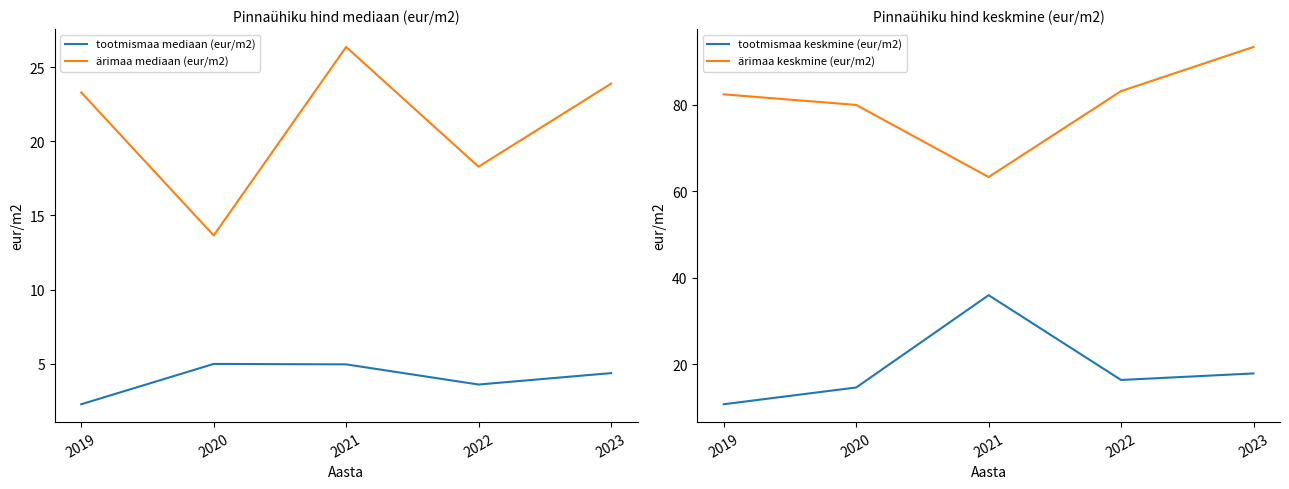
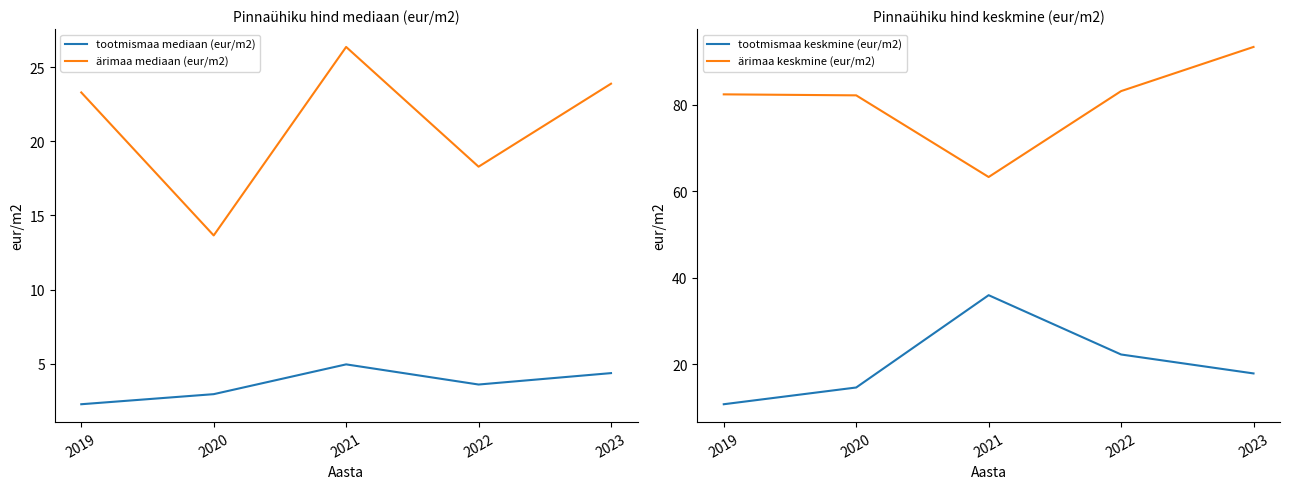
  {
    "Pinnaühiku hind mediaan (eur/m2)": {
      "tootmismaa mediaan (eur/m2)": {
        "2019": 2.3,
-       "2020": 5.0,
+       "2020": 2.9,
        "2021": 5.0,
        "2022": 3.6,
        "2023": 4.4
      },
      "ärimaa mediaan (eur/m2)": {
        "2019": 23.3,
        "2020": 13.7,
        "2021": 26.4,
        "2022": 18.3,
        "2023": 23.9
      }
    },
    "Pinnaühiku hind keskmine (eur/m2)": {
      "tootmismaa keskmine (eur/m2)": {
        "2019": 11,
        "2020": 15,
        "2021": 36,
-       "2022": 16,
+       "2022": 22,
        "2023": 18
      },
      "ärimaa keskmine (eur/m2)": {
        "2019": 82,
-       "2020": 80,
+       "2020": 82,
        "2021": 63,
        "2022": 83,
        "2023": 93
      }
    }
  }
